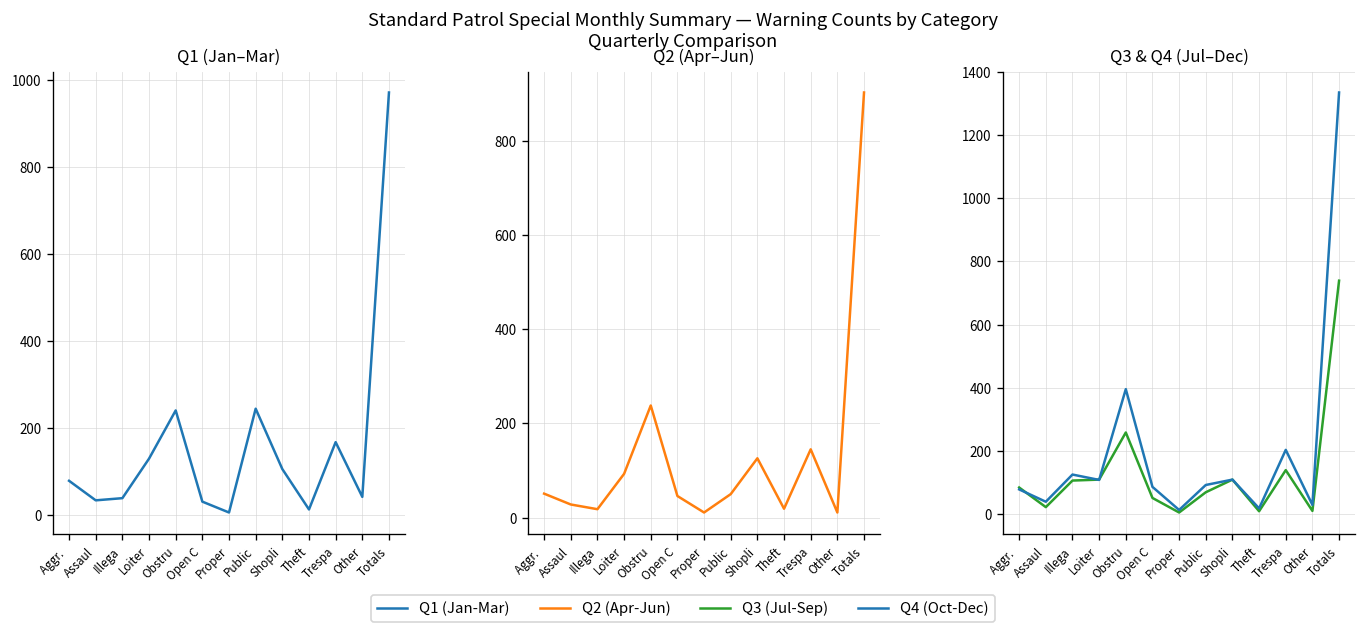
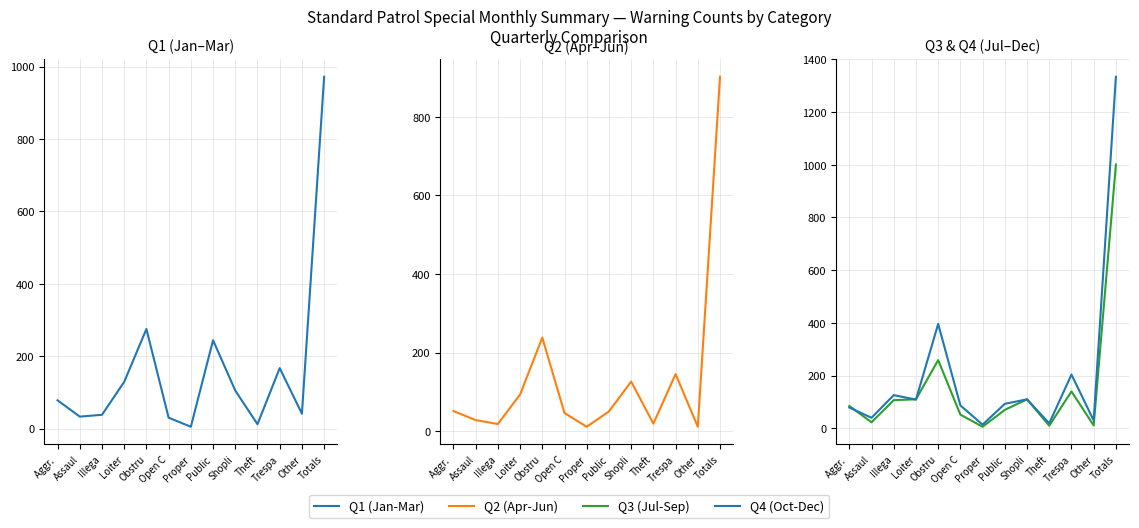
  {
    "Q1 (Jan–Mar)": {
      "Aggr.": 80,
      "Assaul": 30,
      "Illega": 40,
      "Loiter": 130,
-     "Obstru": 240,
+     "Obstru": 280,
      "Open C": 30,
      "Proper": 10,
      "Public": 240,
      "Shopli": 110,
      "Theft": 10,
      "Trespa": 170,
      "Other": 40,
      "Totals": 970
    },
    "Q2 (Apr–Jun)": {
      "Aggr.": 50,
      "Assaul": 30,
      "Illega": 20,
      "Loiter": 90,
      "Obstru": 240,
      "Open C": 50,
      "Proper": 10,
      "Public": 50,
      "Shopli": 130,
      "Theft": 20,
      "Trespa": 150,
      "Other": 10,
      "Totals": 900
    },
    "Q3 & Q4 (Jul–Dec)": {
      "Q3 (Jul-Sep)": {
        "Assaul": 20,
        "Illega": 110,
        "Obstru": 260,
        "Open C": 50,
        "Public": 70,
        "Trespa": 140,
        "Other": 10,
-       "Totals": 740
+       "Totals": 1000
      },
      "Q4 (Oct-Dec)": {
        "Assaul": 40,
        "Illega": 130,
        "Obstru": 400,
        "Open C": 90,
        "Public": 90,
        "Trespa": 200,
        "Other": 30,
        "Totals": 1330
      }
    }
  }
